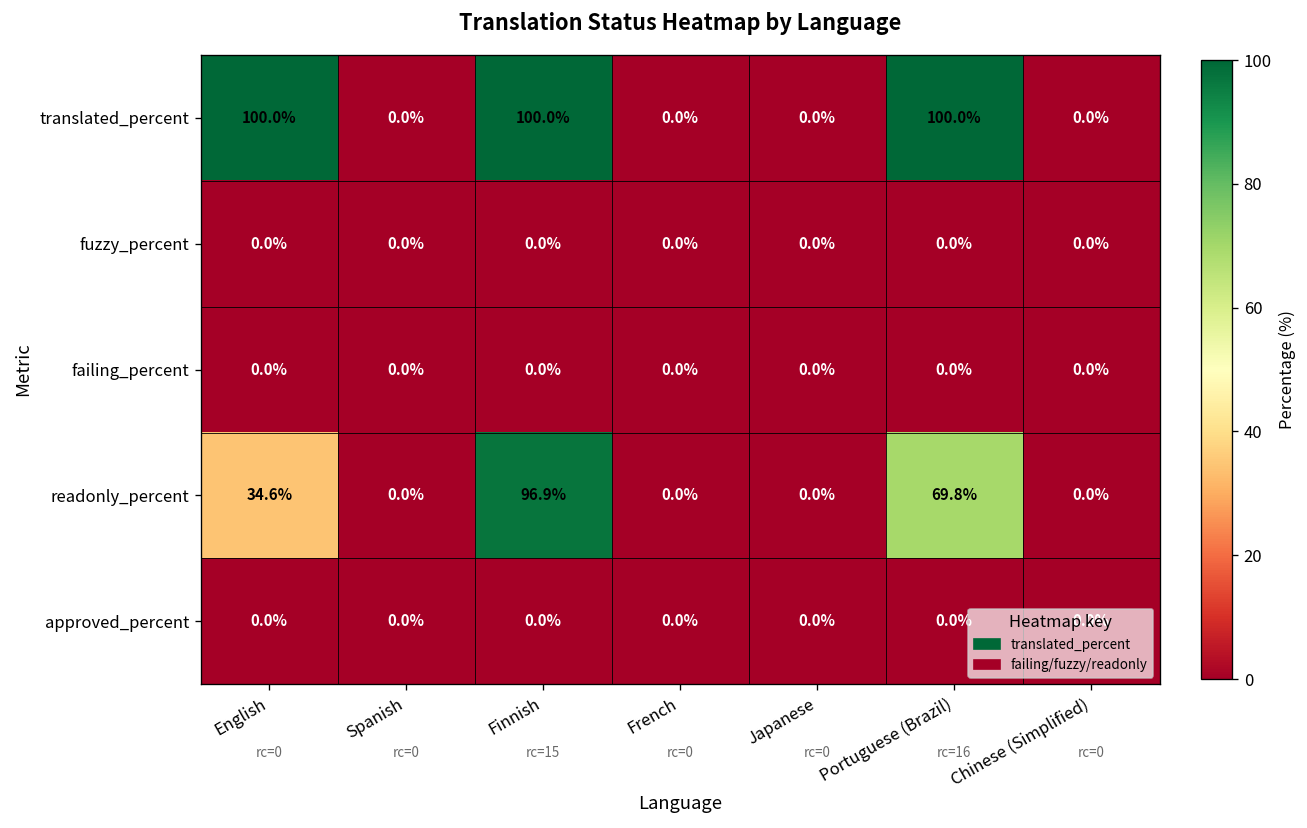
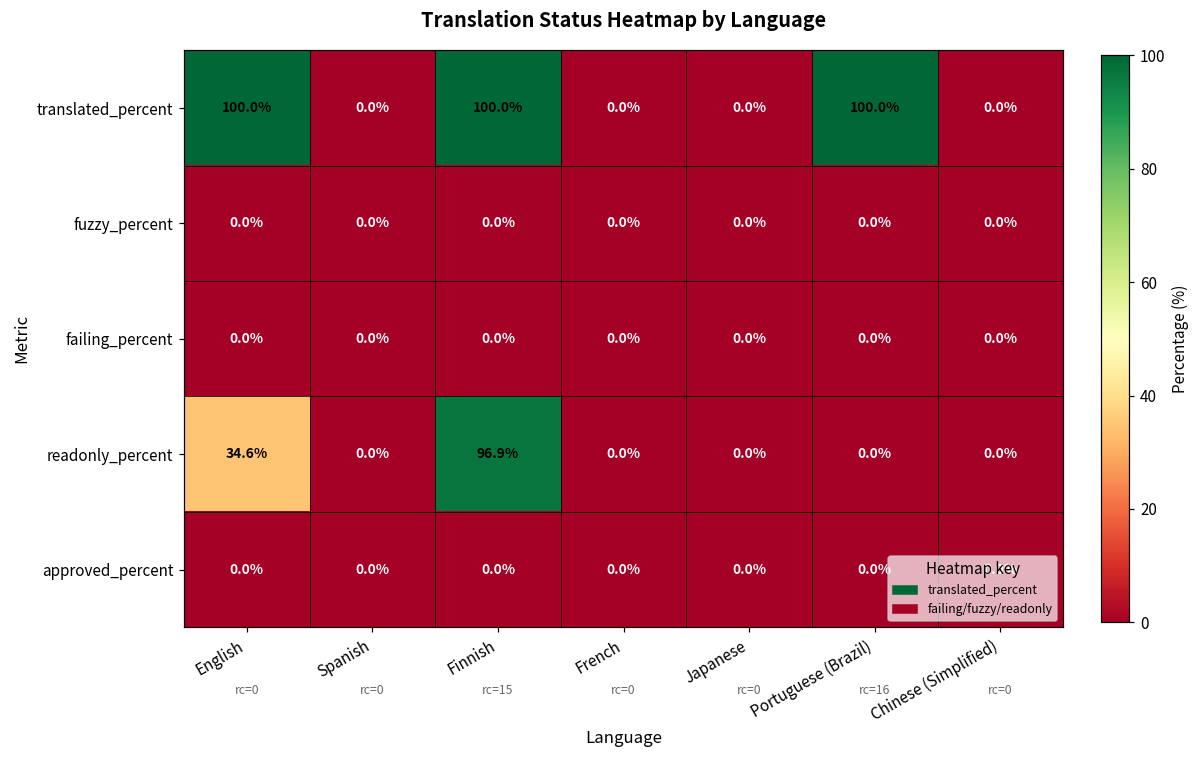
  {
    "translated_percent": {
      "English": "100.0%",
      "Spanish": "0.0%",
      "Finnish": "100.0%",
      "French": "0.0%",
      "Japanese": "0.0%",
      "Portuguese (Brazil)": "100.0%",
      "Chinese (Simplified)": "0.0%"
    },
    "fuzzy_percent": {
      "English": "0.0%",
      "Spanish": "0.0%",
      "Finnish": "0.0%",
      "French": "0.0%",
      "Japanese": "0.0%",
      "Portuguese (Brazil)": "0.0%",
      "Chinese (Simplified)": "0.0%"
    },
    "failing_percent": {
      "English": "0.0%",
      "Spanish": "0.0%",
      "Finnish": "0.0%",
      "French": "0.0%",
      "Japanese": "0.0%",
      "Portuguese (Brazil)": "0.0%",
      "Chinese (Simplified)": "0.0%"
    },
    "readonly_percent": {
      "English": "34.6%",
      "Spanish": "0.0%",
      "Finnish": "96.9%",
      "French": "0.0%",
      "Japanese": "0.0%",
-     "Portuguese (Brazil)": "69.8%",
+     "Portuguese (Brazil)": "0.0%",
      "Chinese (Simplified)": "0.0%"
    },
    "approved_percent": {
      "English": "0.0%",
      "Spanish": "0.0%",
      "Finnish": "0.0%",
      "French": "0.0%",
      "Japanese": "0.0%"
    }
  }
